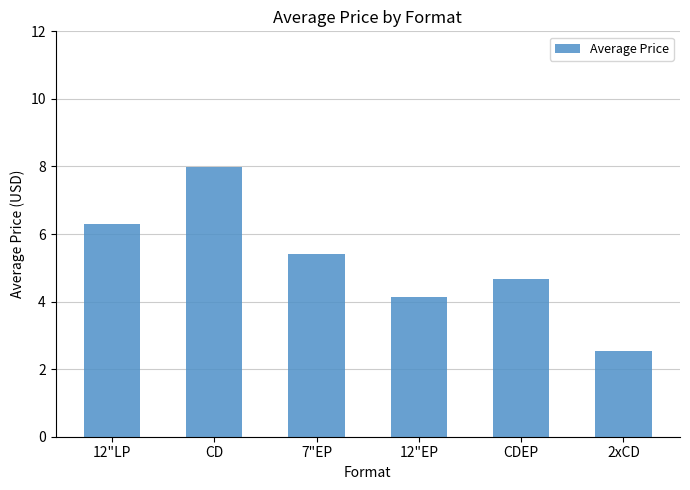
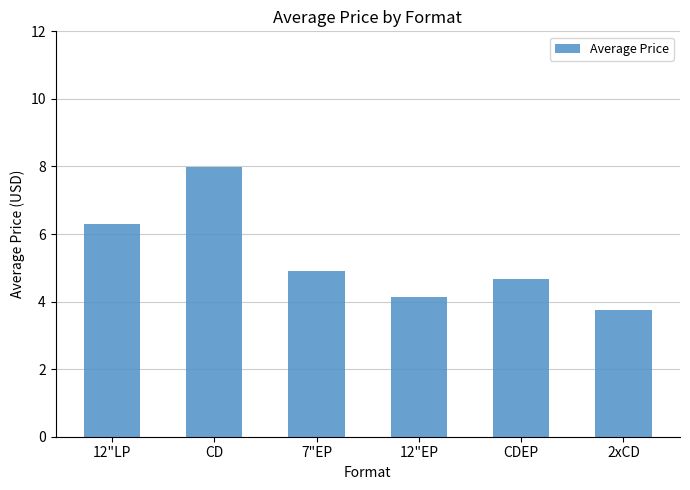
  {
    "12\"LP": 6.3,
    "CD": 8.0,
-   "7\"EP": 5.4,
+   "7\"EP": 4.9,
    "12\"EP": 4.2,
    "CDEP": 4.7,
-   "2xCD": 2.5
+   "2xCD": 3.8
  }
